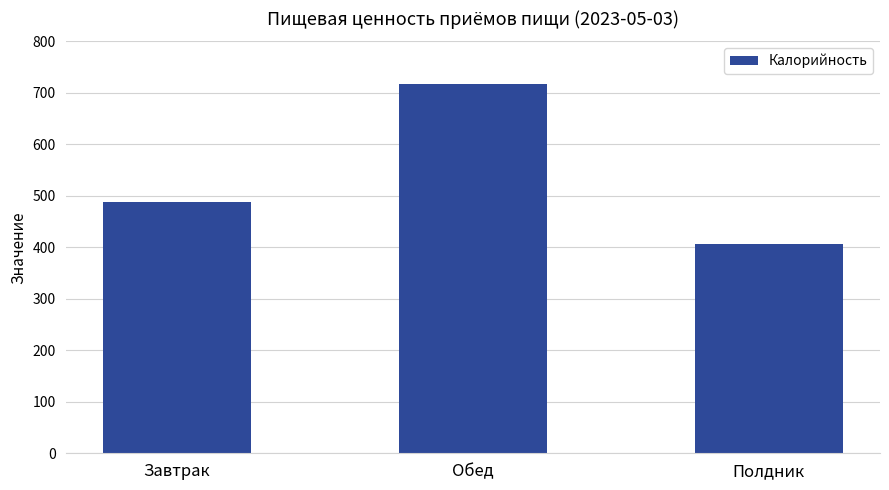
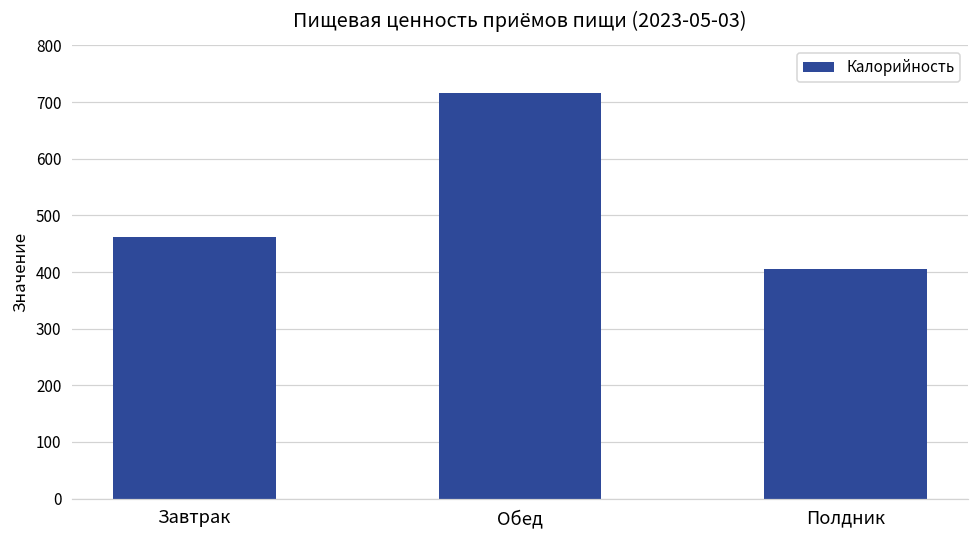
  {
-   "Завтрак": 490,
+   "Завтрак": 460,
    "Обед": 720,
    "Полдник": 410
  }
